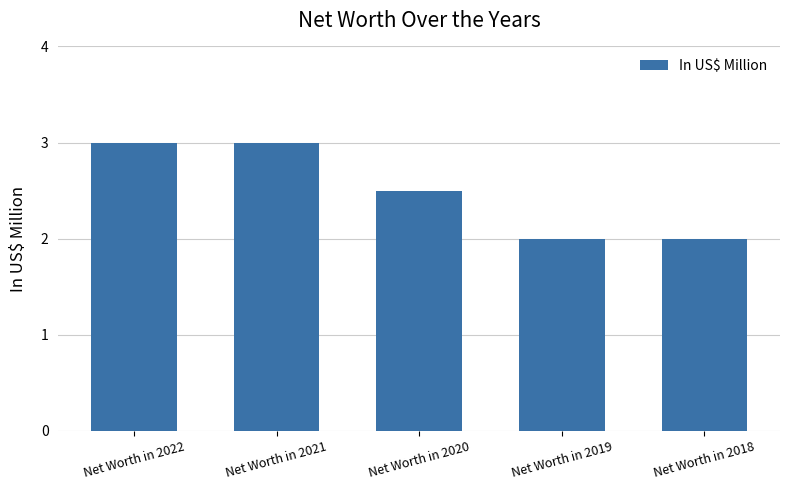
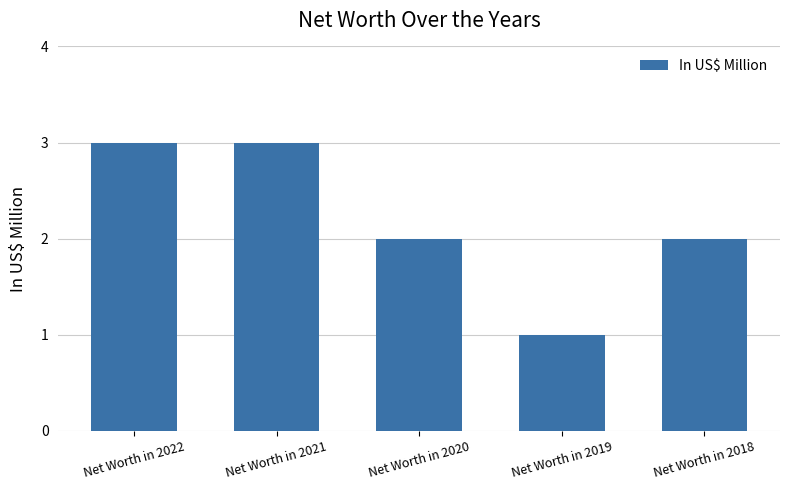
  {
    "Net Worth in 2022": 3.0,
    "Net Worth in 2021": 3.0,
-   "Net Worth in 2020": 2.5,
-   "Net Worth in 2019": 2,
+   "Net Worth in 2020": 2.0,
+   "Net Worth in 2019": 1,
    "Net Worth in 2018": 2.0
  }
